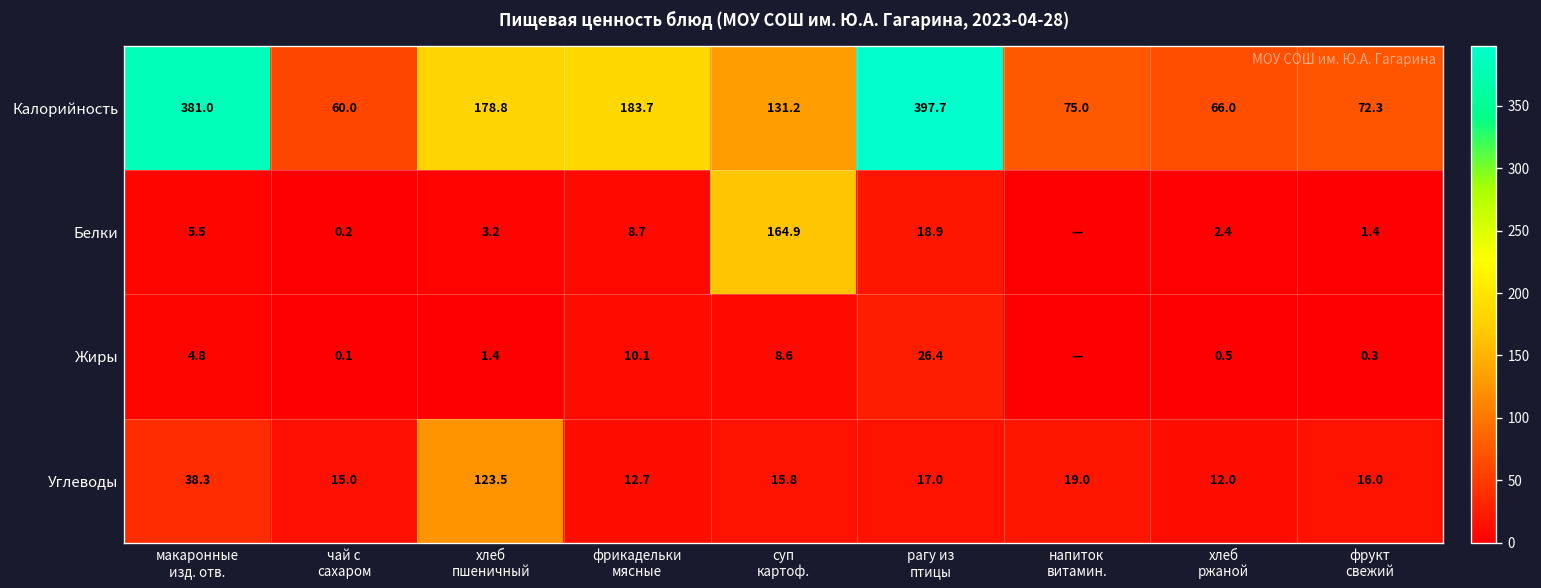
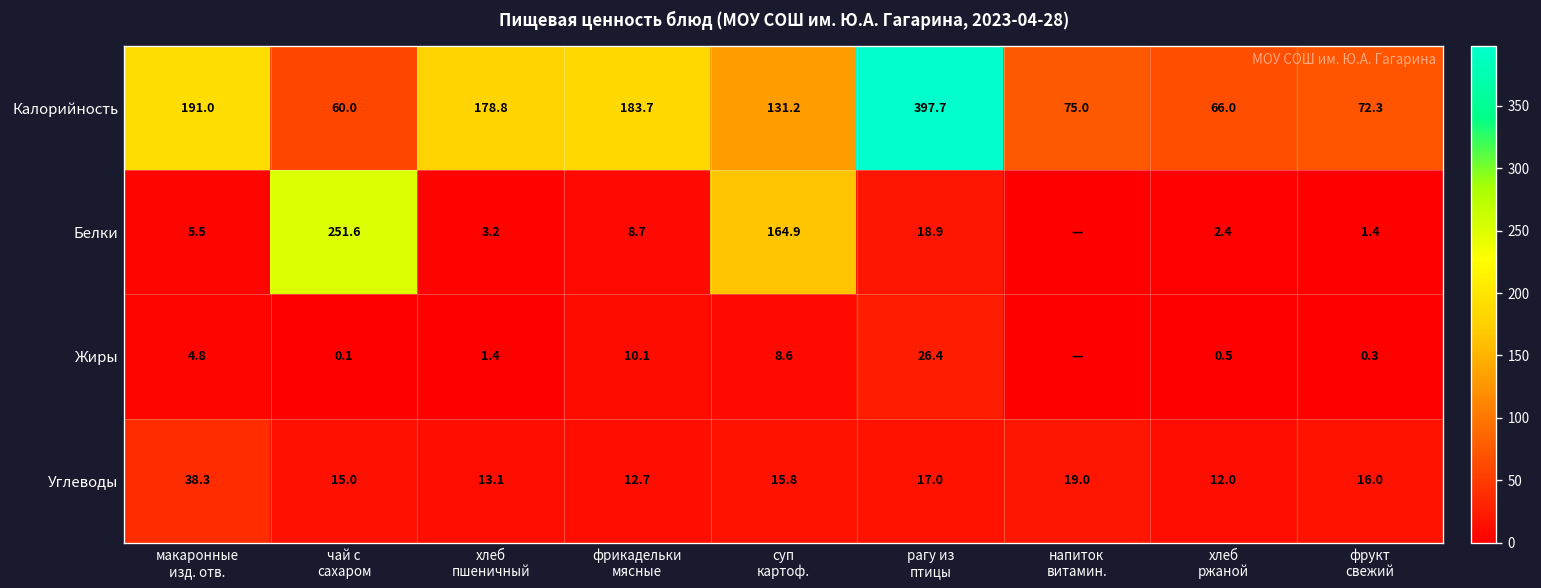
  {
    "Калорийность": {
-     "макаронные изд. отв.": 381.0,
+     "макаронные изд. отв.": 191.0,
      "чай с сахаром": 60.0,
      "хлеб пшеничный": 178.8,
      "фрикадельки мясные": 183.7,
      "суп картоф.": 131.2,
      "рагу из птицы": 397.7,
      "напиток витамин.": 75.0,
      "хлеб ржаной": 66.0
    },
    "Белки": {
      "макаронные изд. отв.": 5.5,
-     "чай с сахаром": 0.2,
+     "чай с сахаром": 251.6,
      "хлеб пшеничный": 3.2,
      "фрикадельки мясные": 8.7,
      "суп картоф.": 164.9,
      "рагу из птицы": 18.9,
      "хлеб ржаной": 2.4,
      "фрукт свежий": 1.4
    },
    "Жиры": {
      "макаронные изд. отв.": 4.8,
      "чай с сахаром": 0.1,
      "хлеб пшеничный": 1.4,
      "фрикадельки мясные": 10.1,
      "суп картоф.": 8.6,
      "рагу из птицы": 26.4,
      "хлеб ржаной": 0.5,
      "фрукт свежий": 0.3
    },
    "Углеводы": {
      "макаронные изд. отв.": 38.3,
      "чай с сахаром": 15.0,
-     "хлеб пшеничный": 123.5,
+     "хлеб пшеничный": 13.1,
      "фрикадельки мясные": 12.7,
      "суп картоф.": 15.8,
      "рагу из птицы": 17.0,
      "напиток витамин.": 19.0,
      "хлеб ржаной": 12.0,
      "фрукт свежий": 16.0
    }
  }
